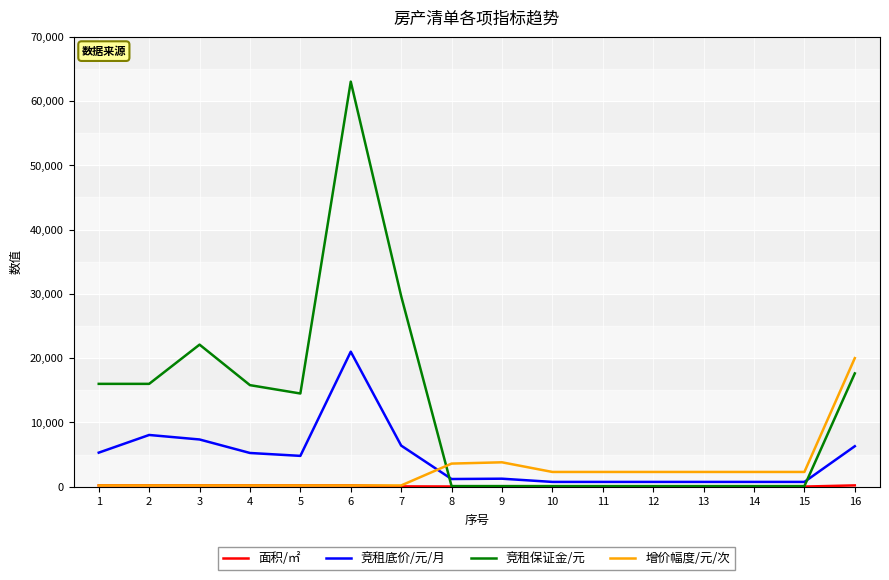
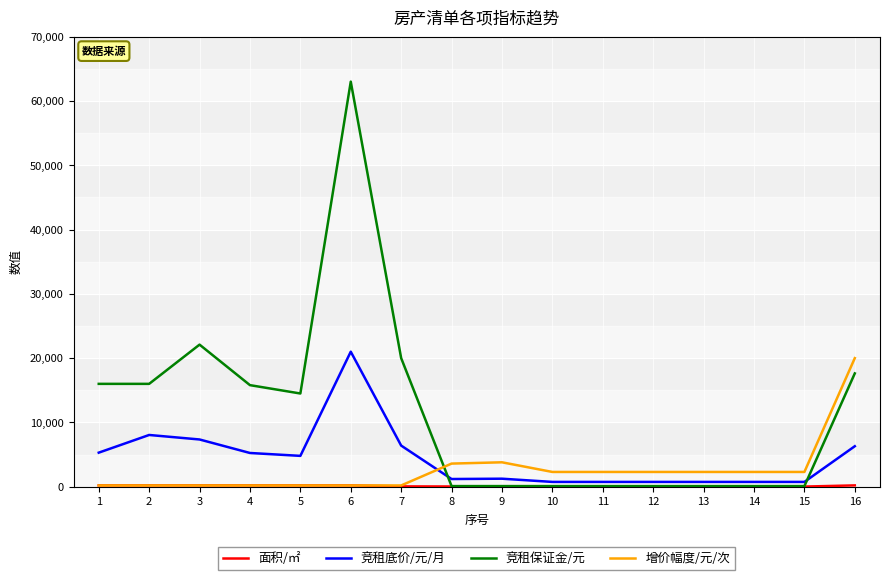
  {
    "面积/㎡": {
      "16": "0"
    },
    "竞租底价/元/月": {
      "1": "5,000",
      "2": "8,000",
      "3": "7,000",
      "4": "5,000",
      "5": "5,000",
      "6": "21,000",
      "7": "6,000",
      "8": "1,000",
      "9": "1,000",
      "10": "1,000",
      "11": "1,000",
      "12": "1,000",
      "13": "1,000",
      "14": "1,000",
      "15": "1,000",
      "16": "6,000"
    },
    "竞租保证金/元": {
      "1": "16,000",
      "2": "16,000",
      "3": "22,000",
      "4": "16,000",
      "5": "15,000",
      "6": "63,000",
-     "7": "30,000",
+     "7": "20,000",
      "16": "18,000"
    },
    "增价幅度/元/次": {
      "8": "4,000",
      "9": "4,000",
      "10": "2,000",
      "11": "2,000",
      "12": "2,000",
      "13": "2,000",
      "14": "2,000",
      "15": "2,000",
      "16": "20,000"
    }
  }
